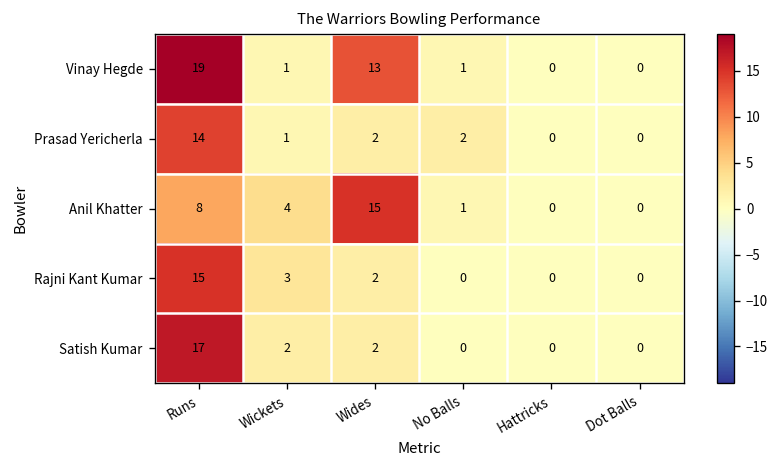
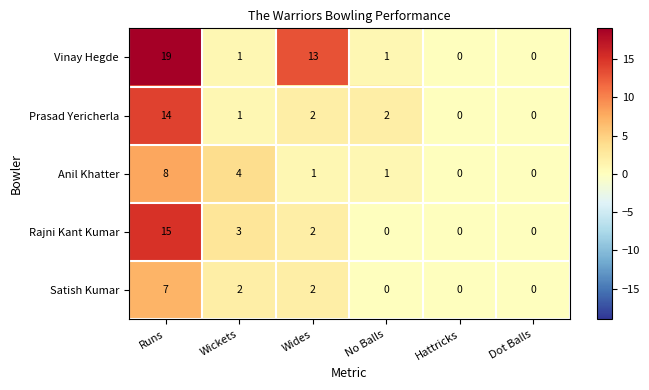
  {
    "Vinay Hegde": {
      "Runs": 19,
      "Wickets": 1,
      "Wides": 13,
      "No Balls": 1,
      "Hattricks": 0,
      "Dot Balls": 0
    },
    "Prasad Yericherla": {
      "Runs": 14,
      "Wickets": 1,
      "Wides": 2,
      "No Balls": 2,
      "Hattricks": 0,
      "Dot Balls": 0
    },
    "Anil Khatter": {
      "Runs": 8,
      "Wickets": 4,
-     "Wides": 15,
+     "Wides": 1,
      "No Balls": 1,
      "Hattricks": 0,
      "Dot Balls": 0
    },
    "Rajni Kant Kumar": {
      "Runs": 15,
      "Wickets": 3,
      "Wides": 2,
      "No Balls": 0,
      "Hattricks": 0,
      "Dot Balls": 0
    },
    "Satish Kumar": {
-     "Runs": 17,
+     "Runs": 7,
      "Wickets": 2,
      "Wides": 2,
      "No Balls": 0,
      "Hattricks": 0,
      "Dot Balls": 0
    }
  }
